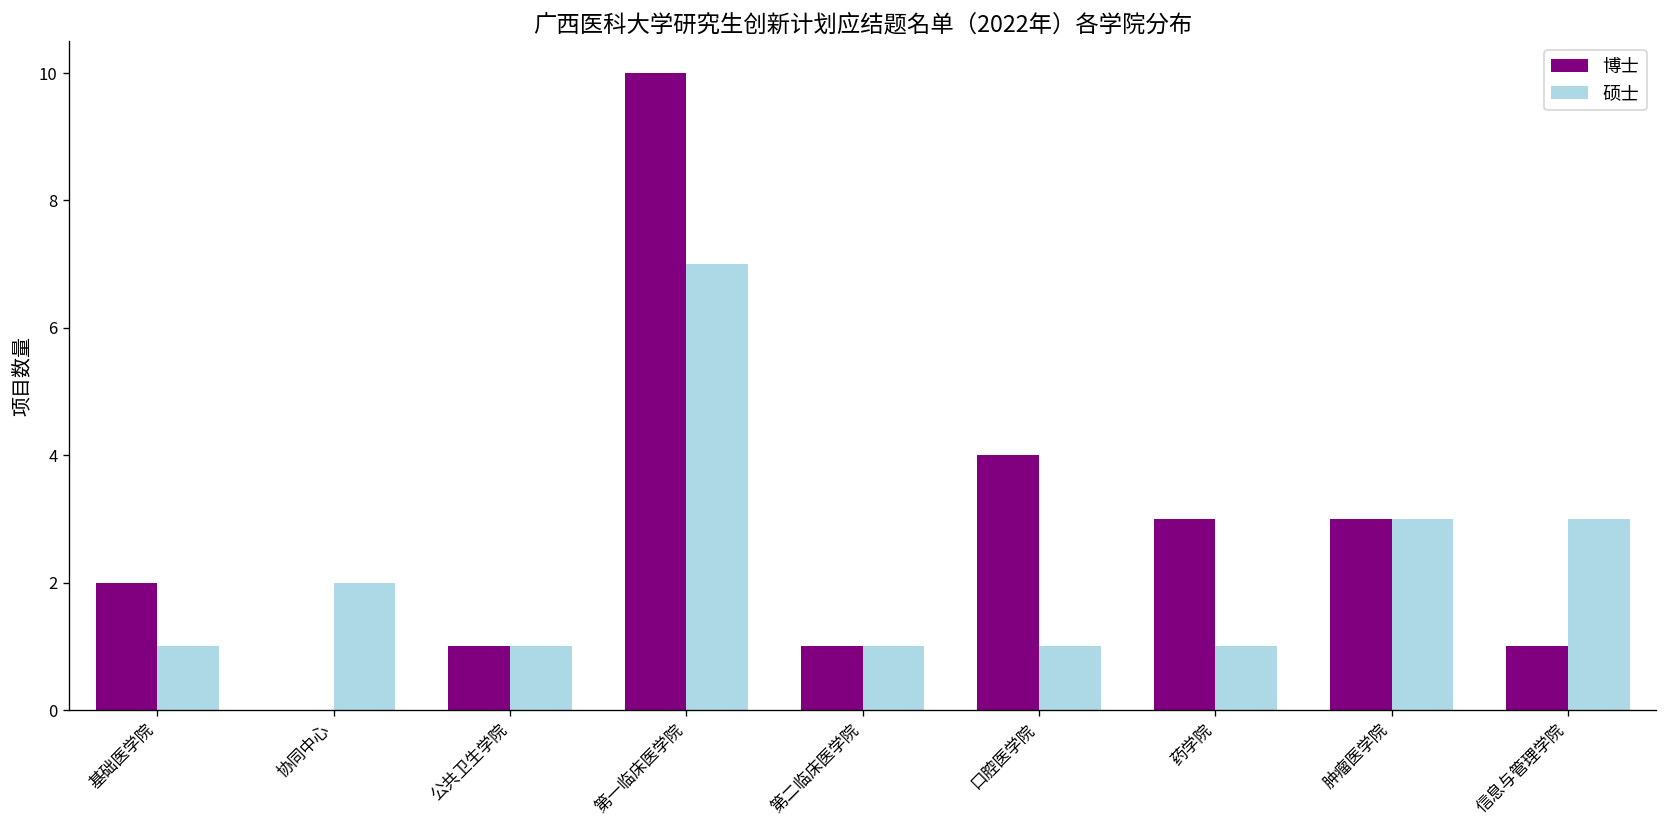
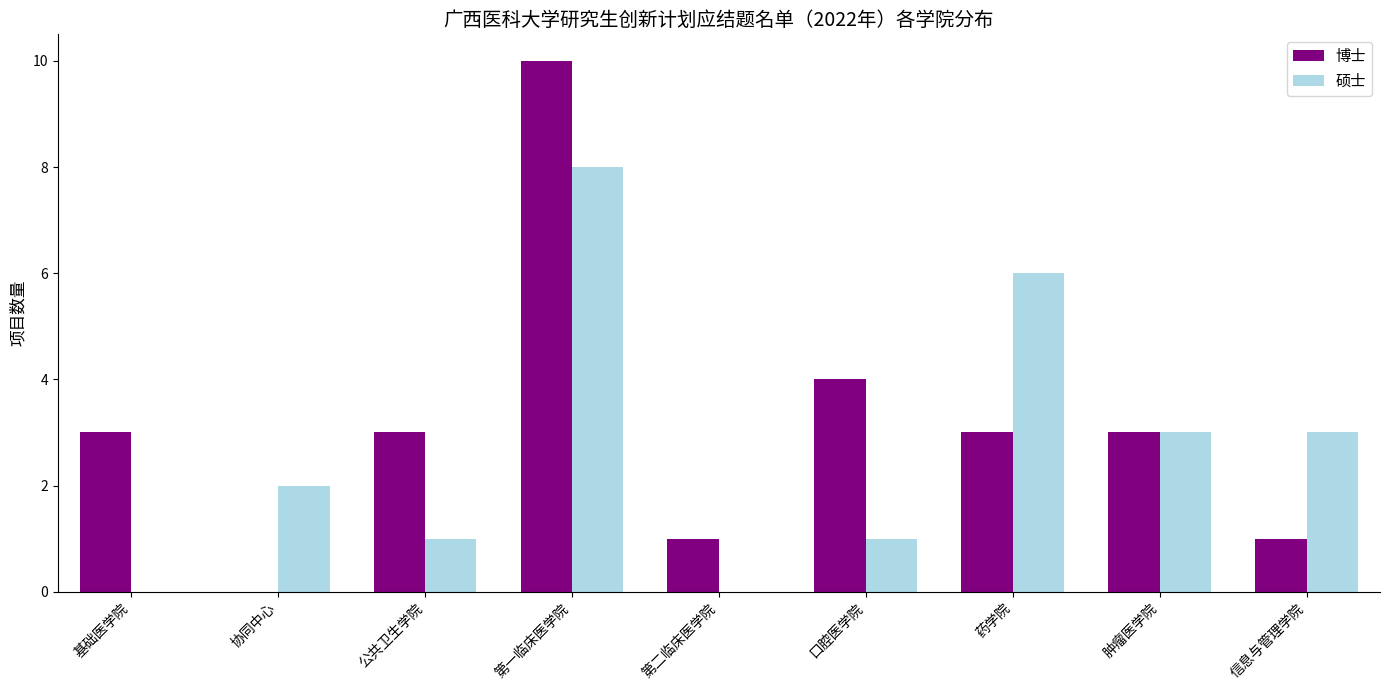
  {
    "博士": {
-     "基础医学院": 2,
+     "基础医学院": 3,
      "协同中心": 0,
-     "公共卫生学院": 1,
+     "公共卫生学院": 3,
      "第一临床医学院": 10,
      "第二临床医学院": 1,
      "口腔医学院": 4,
      "药学院": 3,
      "肿瘤医学院": 3,
      "信息与管理学院": 1
    },
    "硕士": {
-     "基础医学院": 1,
+     "基础医学院": 0,
      "协同中心": 2,
      "公共卫生学院": 1,
-     "第一临床医学院": 7,
-     "第二临床医学院": 1,
+     "第一临床医学院": 8,
+     "第二临床医学院": 0,
      "口腔医学院": 1,
-     "药学院": 1,
+     "药学院": 6,
      "肿瘤医学院": 3,
      "信息与管理学院": 3
    }
  }
